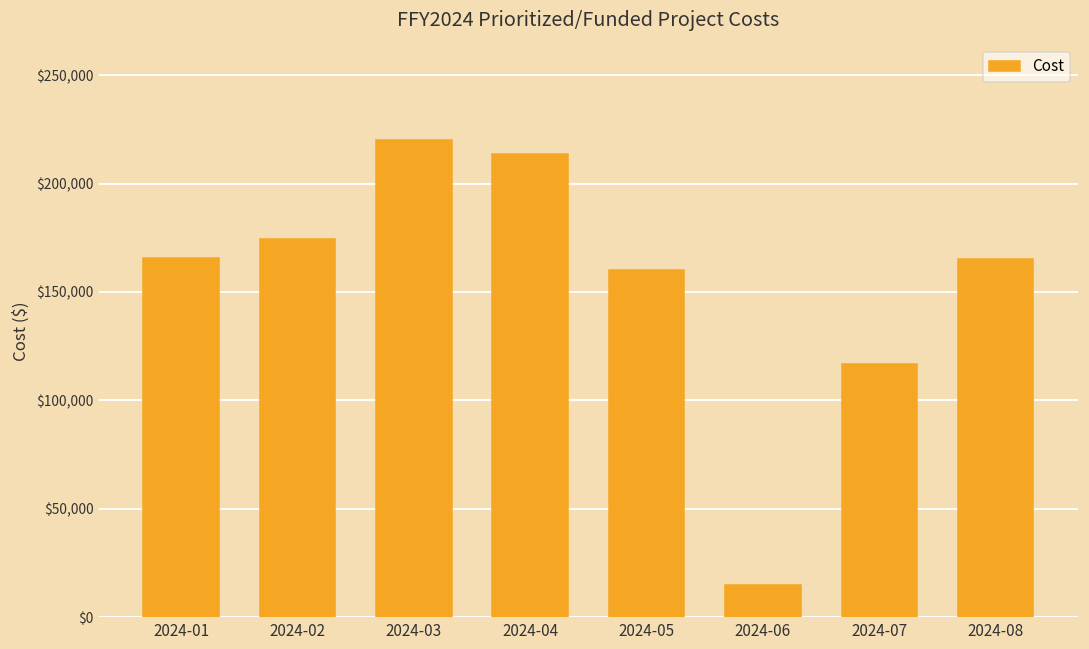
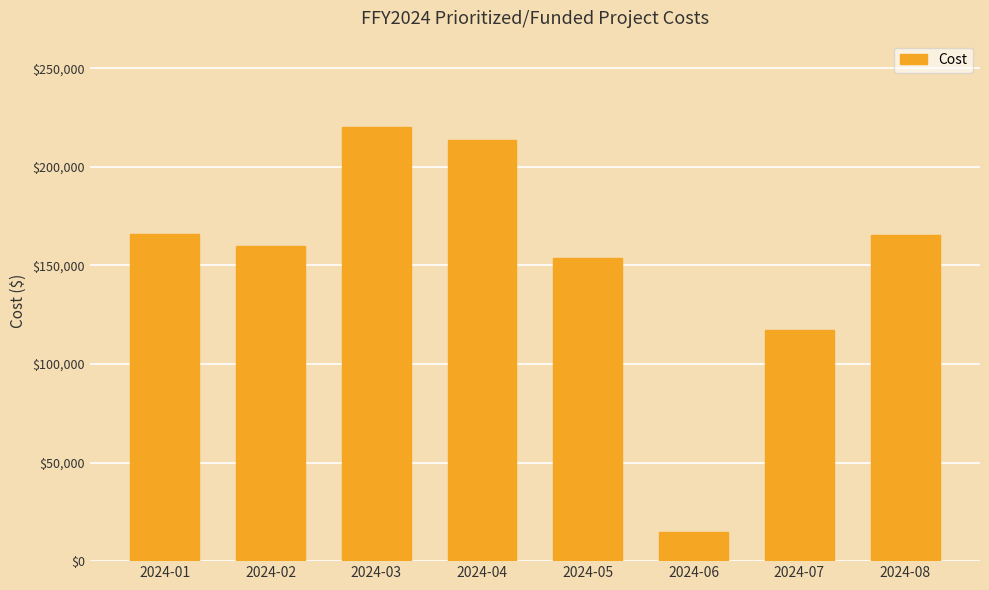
  {
    "2024-01": "$166,000",
-   "2024-02": "$175,000",
+   "2024-02": "$160,000",
    "2024-03": "$220,000",
    "2024-04": "$213,000",
-   "2024-05": "$160,000",
+   "2024-05": "$154,000",
    "2024-06": "$15,000",
    "2024-07": "$117,000",
    "2024-08": "$165,000"
  }
